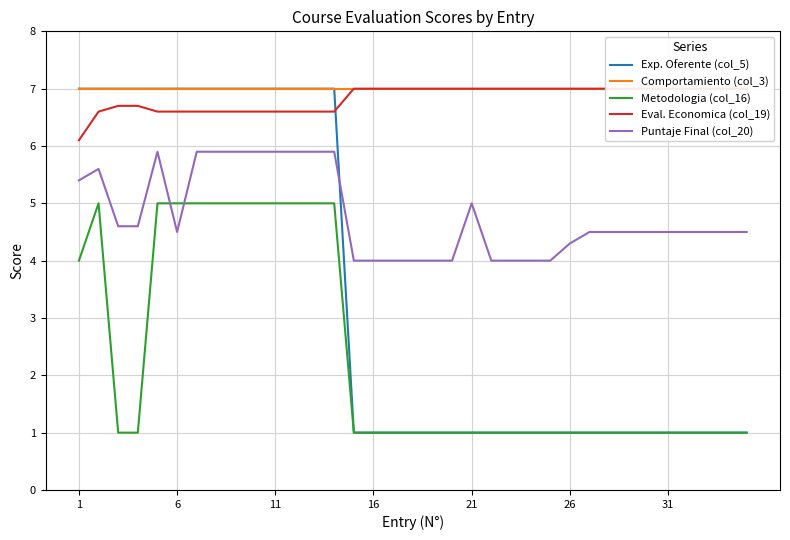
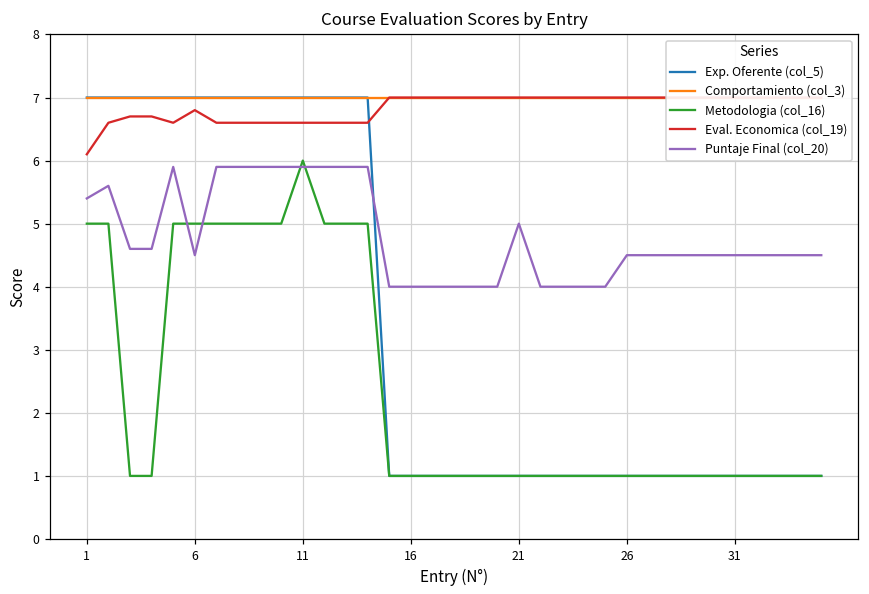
  {
    "Metodologia (col_16)": {
-     "1": 4,
+     "1": 5,
      "6": 5,
-     "11": 5
+     "11": 6
    },
    "Eval. Economica (col_19)": {
      "1": 6.1,
-     "6": 6.6,
+     "6": 6.8,
      "11": 6.6
    },
    "Puntaje Final (col_20)": {
      "1": 5.4,
      "6": 4.5,
      "11": 5.9,
      "16": 4.0,
      "21": 5.0,
-     "26": 4.3,
+     "26": 4.5,
      "31": 4.5
    }
  }
